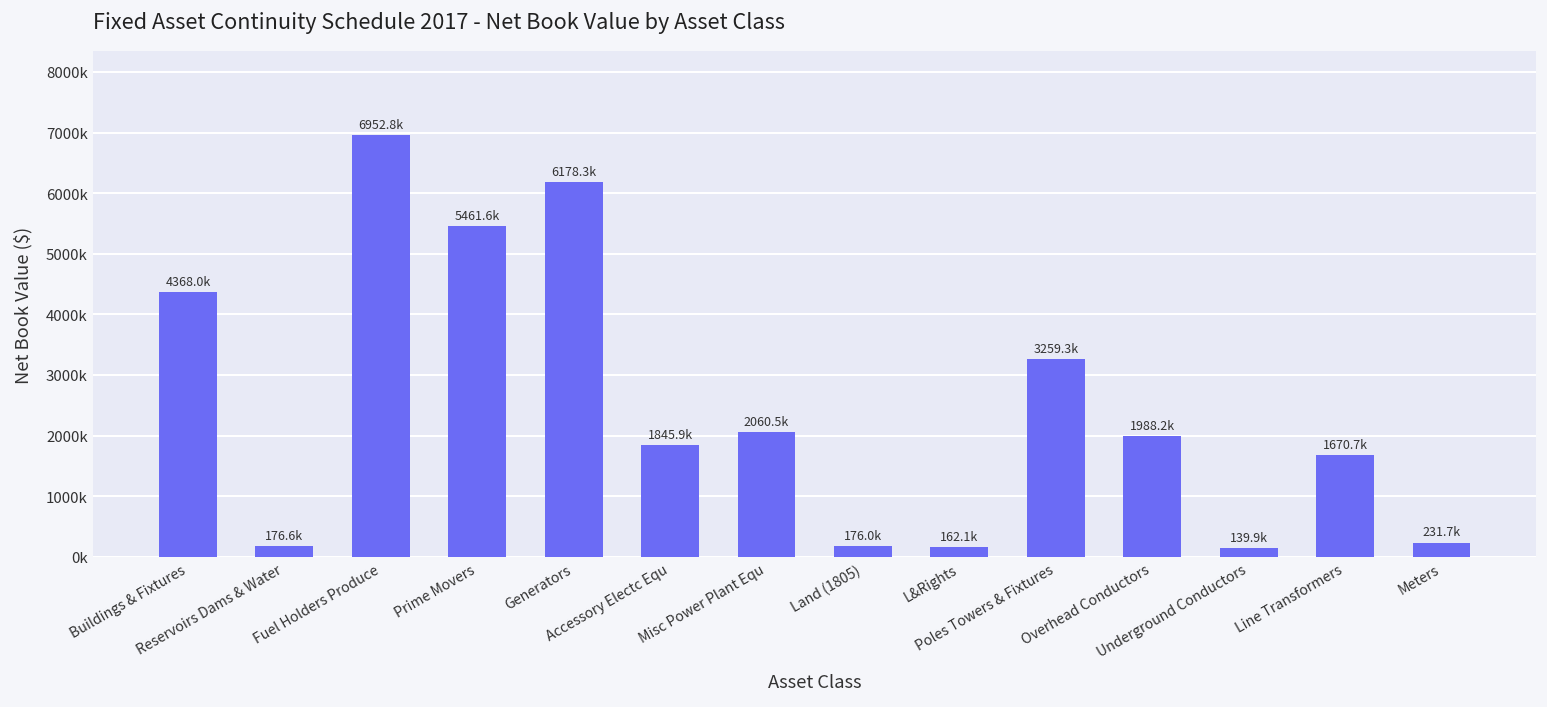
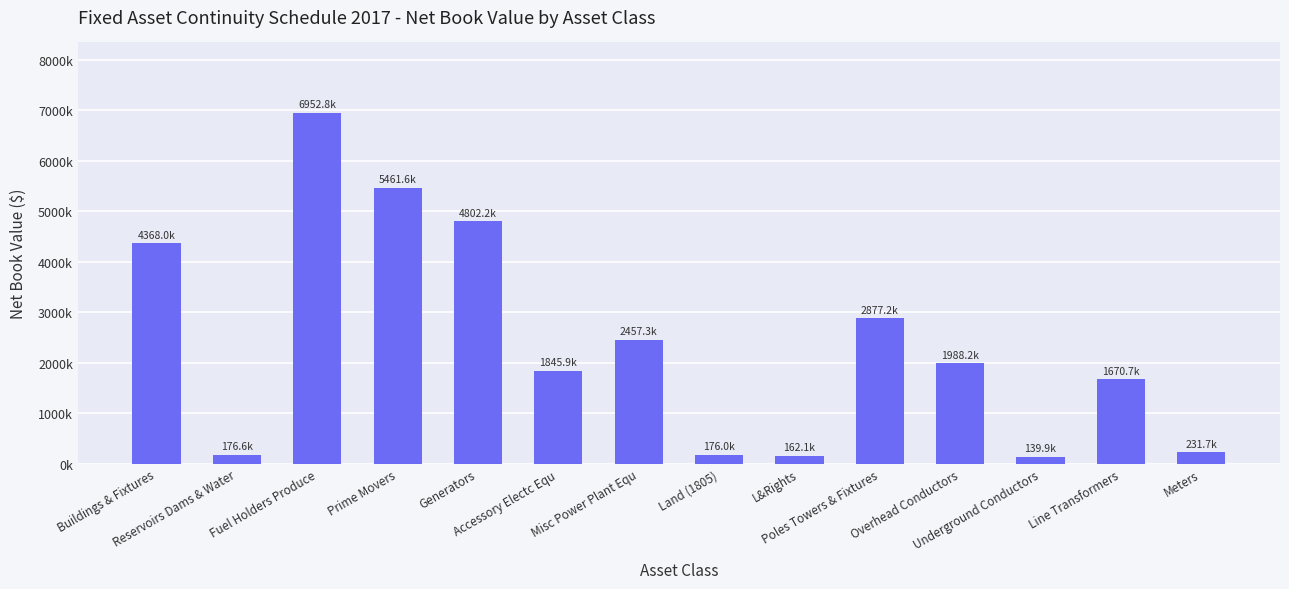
  {
    "Buildings & Fixtures": "4368.0k",
    "Reservoirs Dams & Water": "176.6k",
    "Fuel Holders Produce": "6952.8k",
    "Prime Movers": "5461.6k",
-   "Generators": "6178.3k",
+   "Generators": "4802.2k",
    "Accessory Electc Equ": "1845.9k",
-   "Misc Power Plant Equ": "2060.5k",
+   "Misc Power Plant Equ": "2457.3k",
    "Land (1805)": "176.0k",
    "L&Rights": "162.1k",
-   "Poles Towers & Fixtures": "3259.3k",
+   "Poles Towers & Fixtures": "2877.2k",
    "Overhead Conductors": "1988.2k",
    "Underground Conductors": "139.9k",
    "Line Transformers": "1670.7k",
    "Meters": "231.7k"
  }
